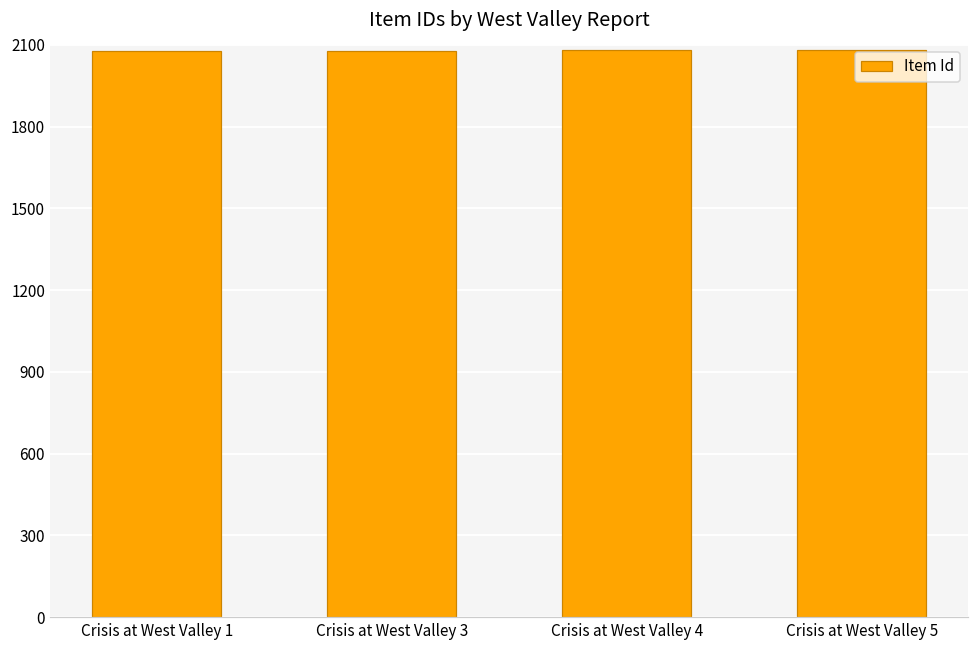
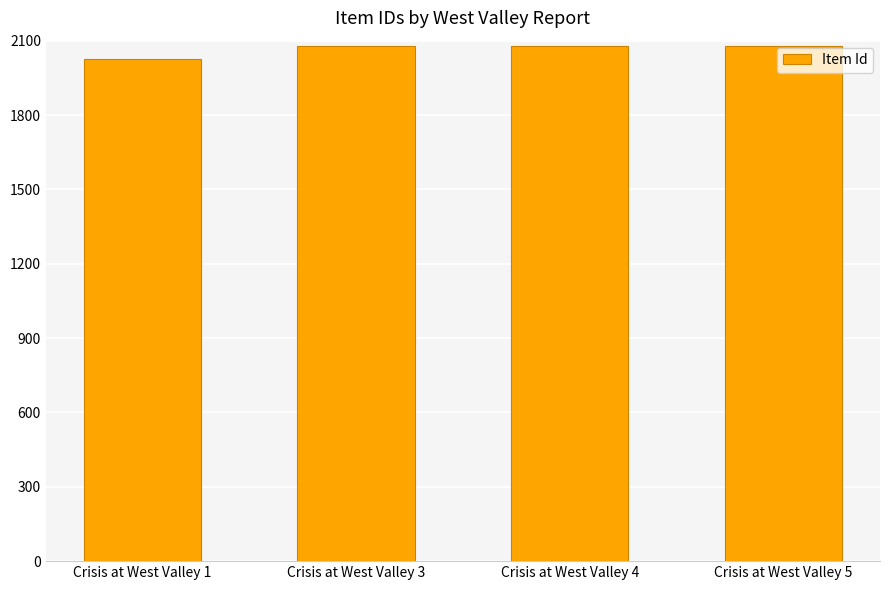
  {
-   "Crisis at West Valley 1": 2080,
+   "Crisis at West Valley 1": 2030,
    "Crisis at West Valley 3": 2080,
    "Crisis at West Valley 4": 2080,
    "Crisis at West Valley 5": 2080
  }
